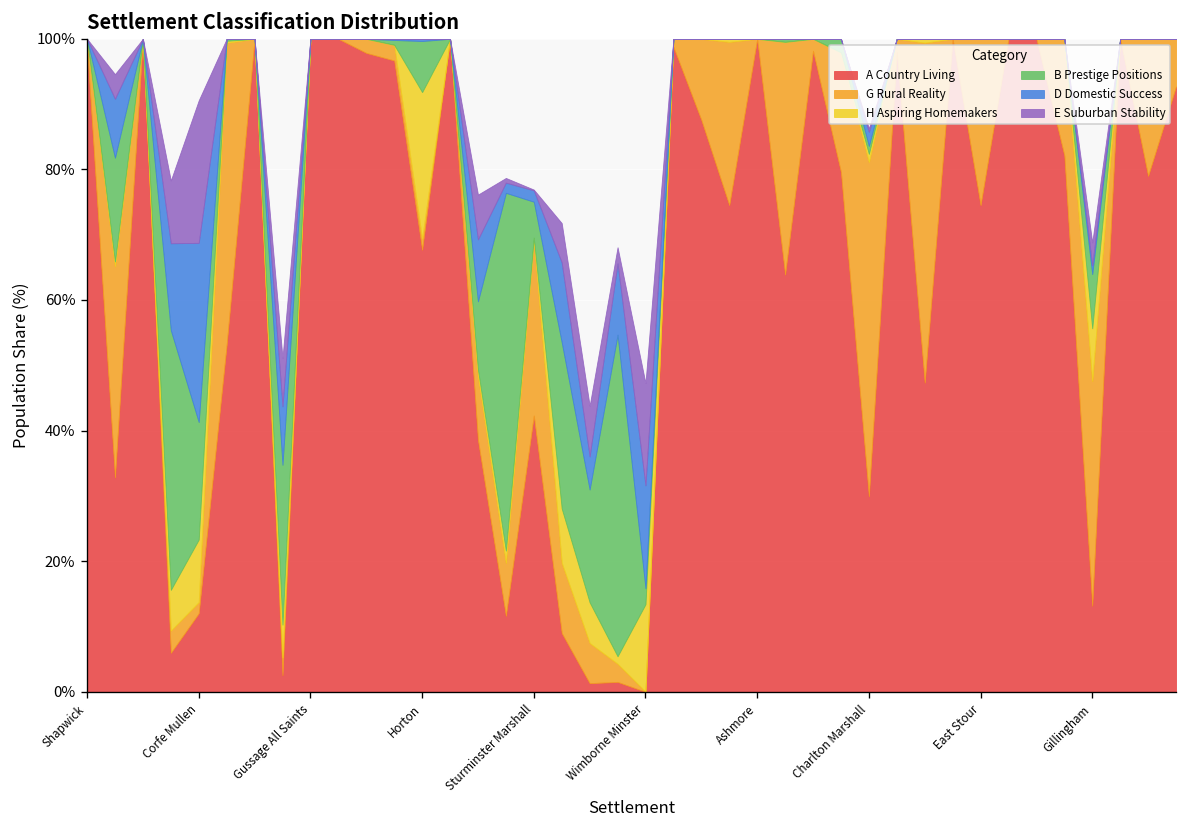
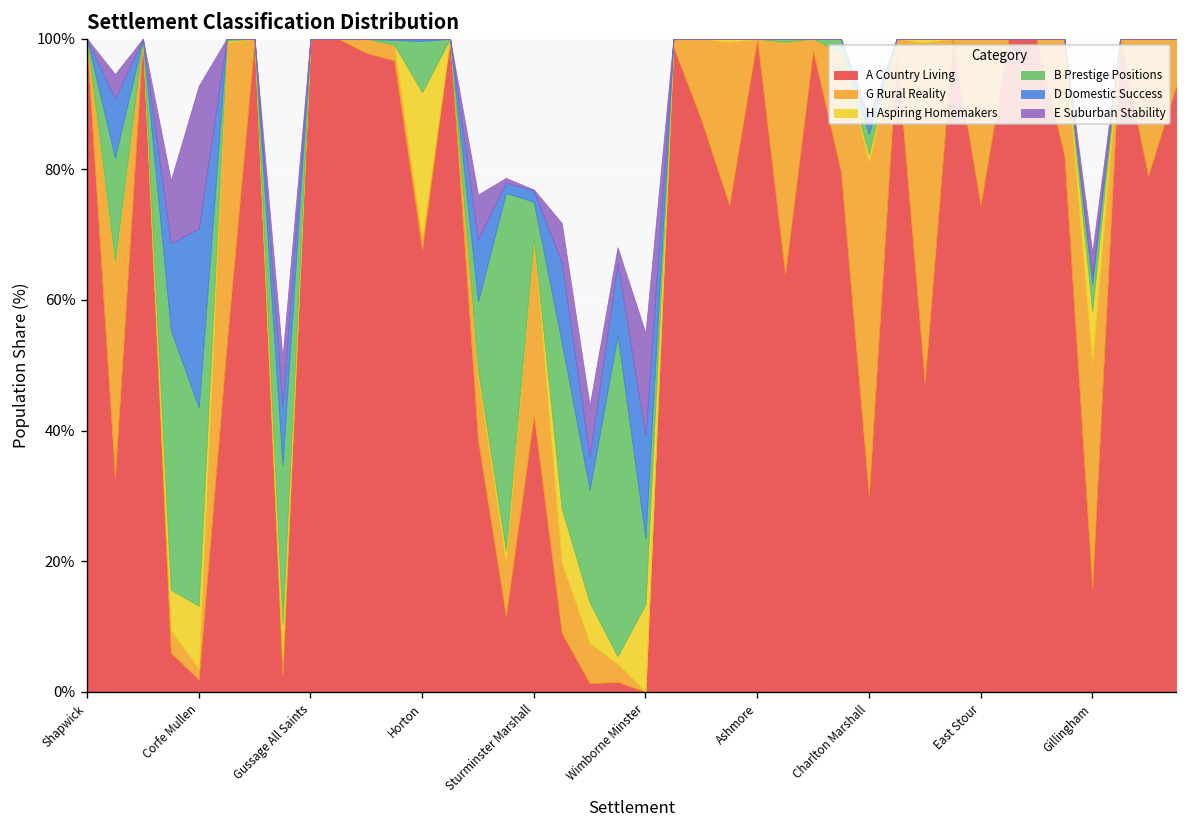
  {
    "A Country Living": {
      "Shapwick": "99%",
-     "Corfe Mullen": "12%",
+     "Corfe Mullen": "2%",
      "Horton": "68%",
      "Sturminster Marshall": "42%",
      "Charlton Marshall": "30%",
      "East Stour": "75%",
-     "Gillingham": "13%"
+     "Gillingham": "16%"
    },
    "B Prestige Positions": {
-     "Corfe Mullen": "18%",
+     "Corfe Mullen": "30%",
      "Sturminster Marshall": "6%",
-     "Wimborne Minster": "2%",
-     "Charlton Marshall": "1%",
-     "Gillingham": "8%"
+     "Wimborne Minster": "10%",
+     "Charlton Marshall": "3%",
+     "Gillingham": "4%"
    },
    "D Domestic Success": {
      "Corfe Mullen": "27%",
      "Wimborne Minster": "16%",
      "Charlton Marshall": "2%",
      "Gillingham": "1%"
    },
    "E Suburban Stability": {
      "Corfe Mullen": "22%",
      "Wimborne Minster": "16%",
      "Gillingham": "4%"
    }
  }
